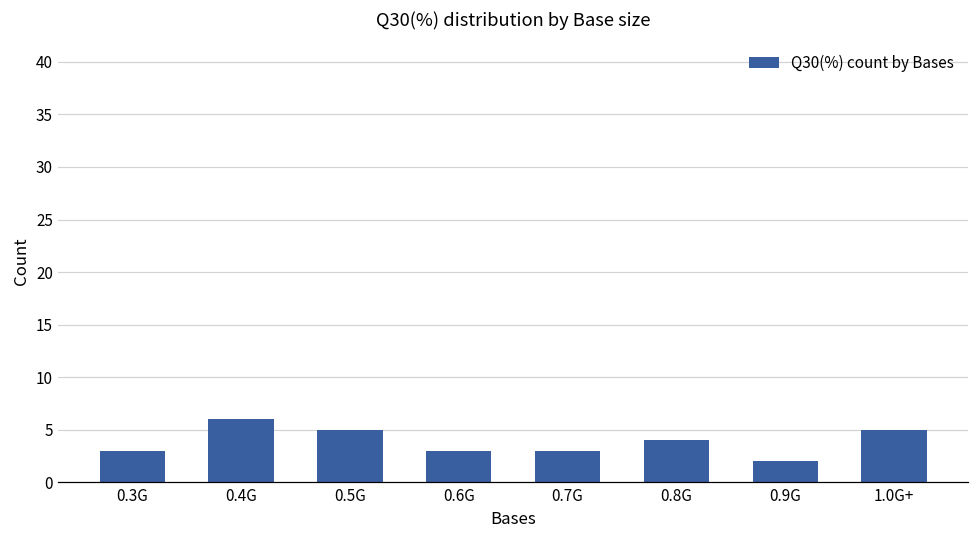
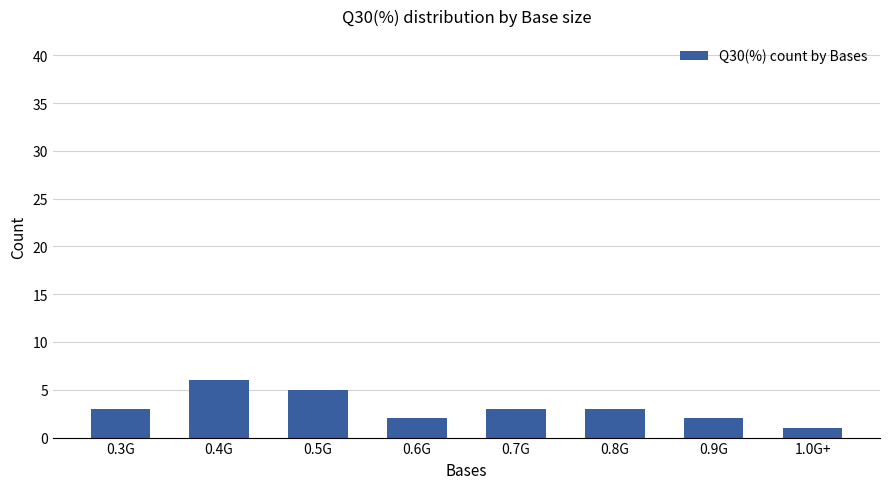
  {
    "0.3G": 3,
    "0.4G": 6,
    "0.5G": 5,
-   "0.6G": 3,
+   "0.6G": 2,
    "0.7G": 3,
-   "0.8G": 4,
+   "0.8G": 3,
    "0.9G": 2,
-   "1.0G+": 5
+   "1.0G+": 1
  }
